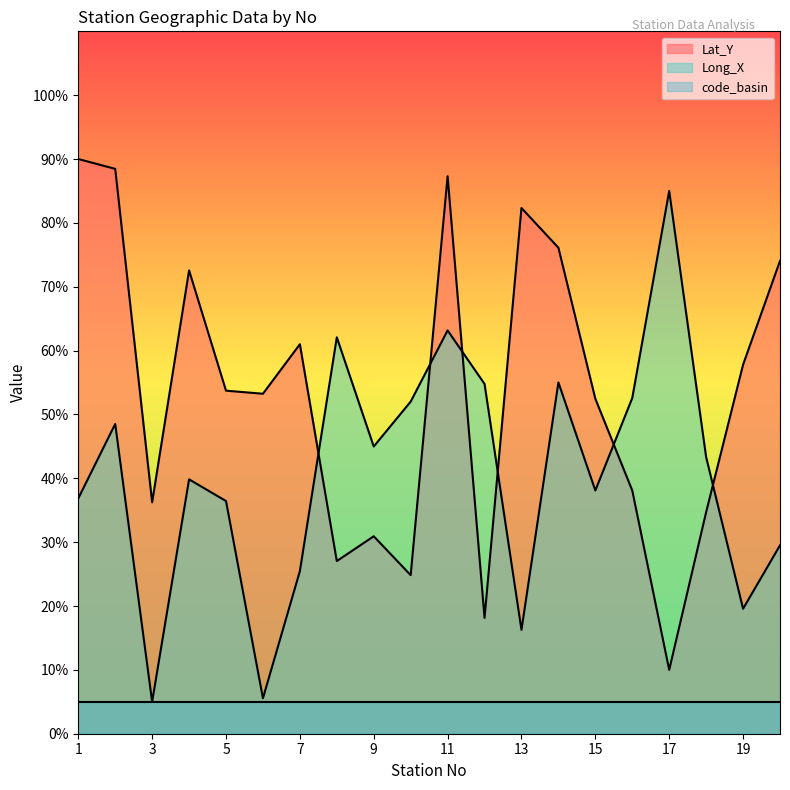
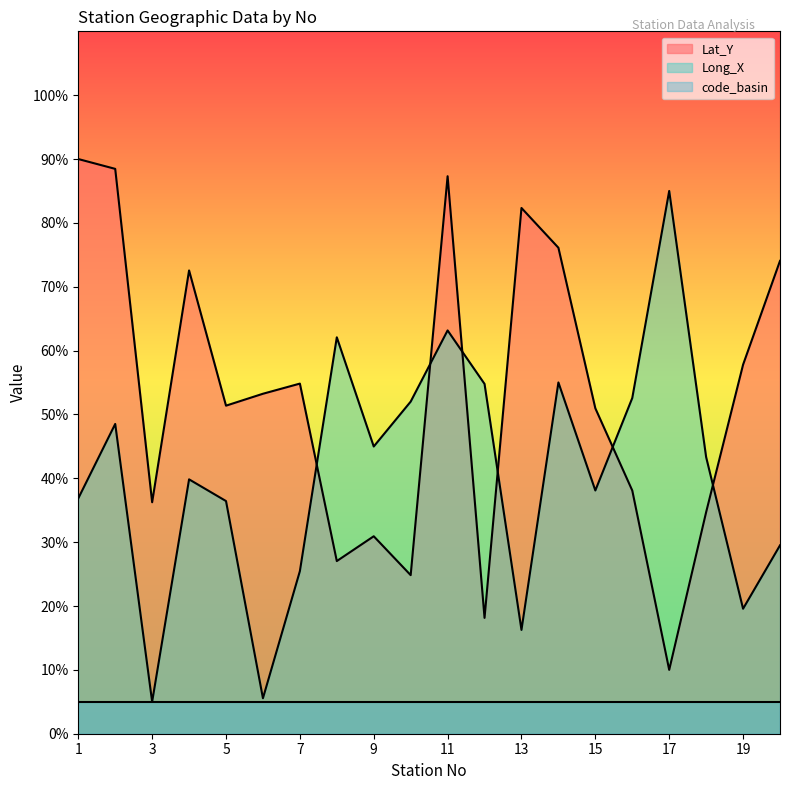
  {
    "Lat_Y": {
      "1": "90%",
      "3": "36%",
-     "5": "54%",
-     "7": "61%",
+     "5": "51%",
+     "7": "55%",
      "9": "31%",
      "11": "87%",
      "13": "82%",
-     "15": "52%",
+     "15": "51%",
      "17": "10%",
      "19": "58%"
    }
  }
